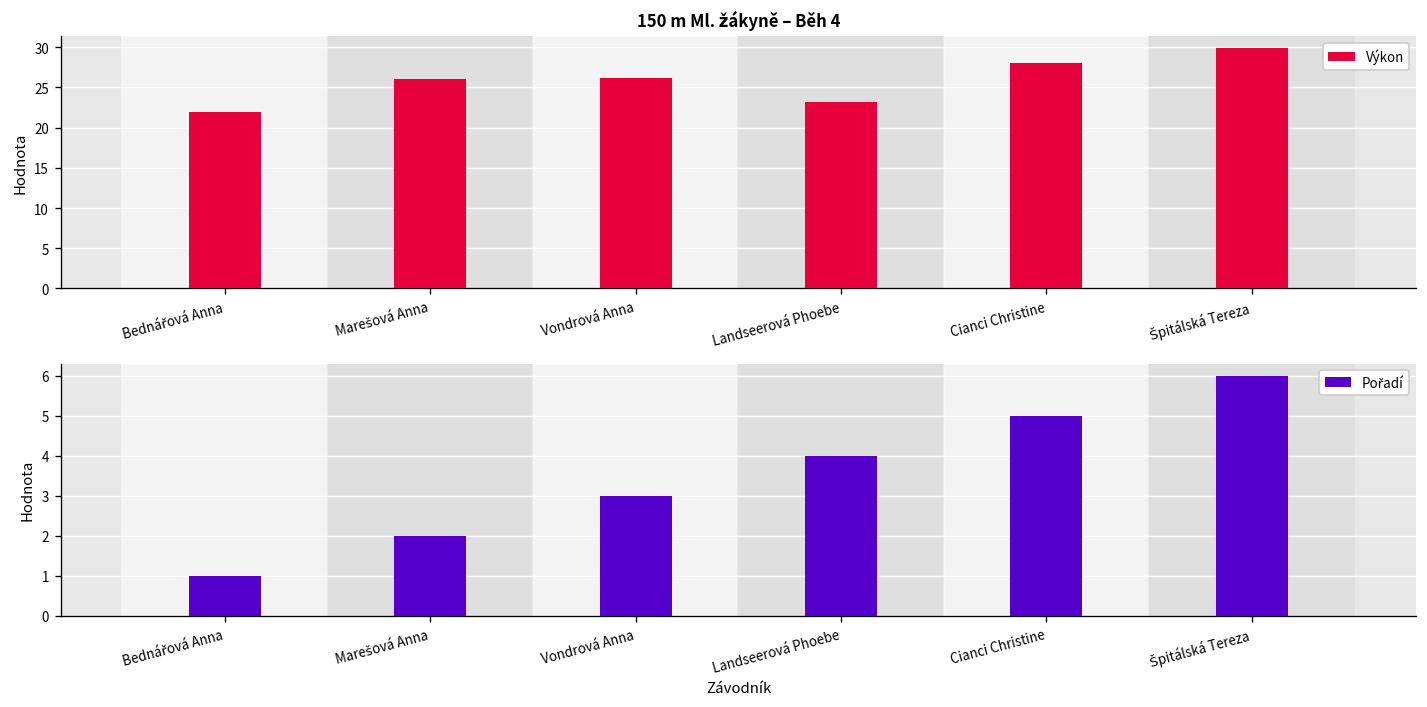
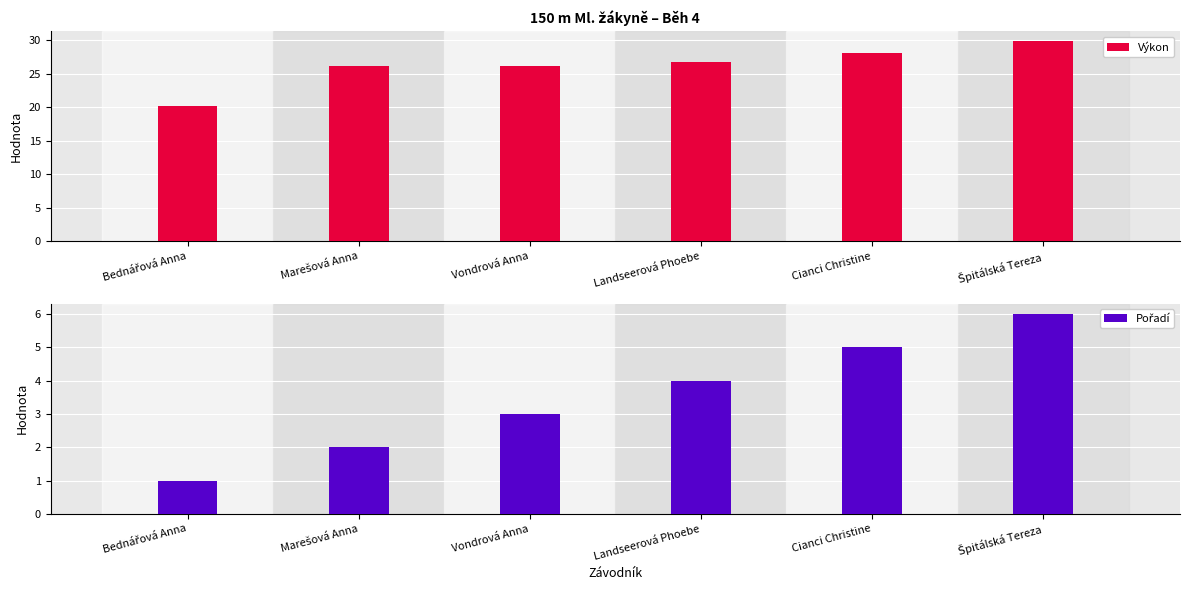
  {
    "150 m Ml. žákyně – Běh 4": {
-     "Bednářová Anna": 22,
+     "Bednářová Anna": 20,
      "Marešová Anna": 26,
      "Vondrová Anna": 26,
-     "Landseerová Phoebe": 23,
+     "Landseerová Phoebe": 27,
      "Cianci Christine": 28,
      "Špitálská Tereza": 30
    }
  }
